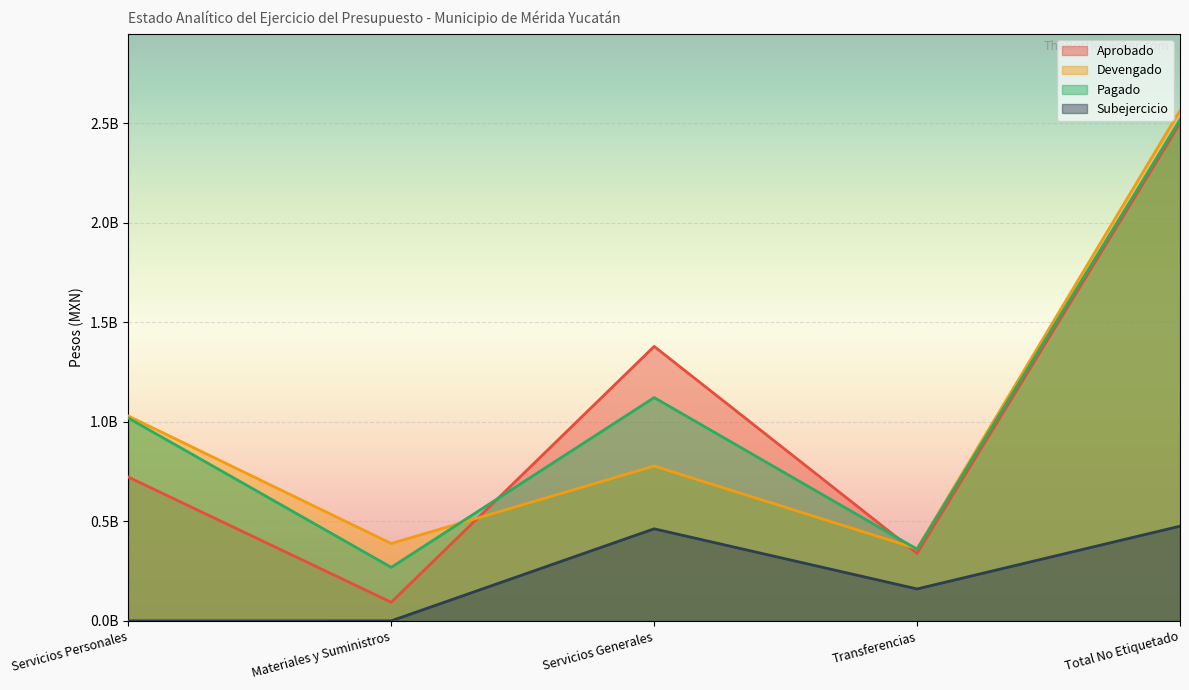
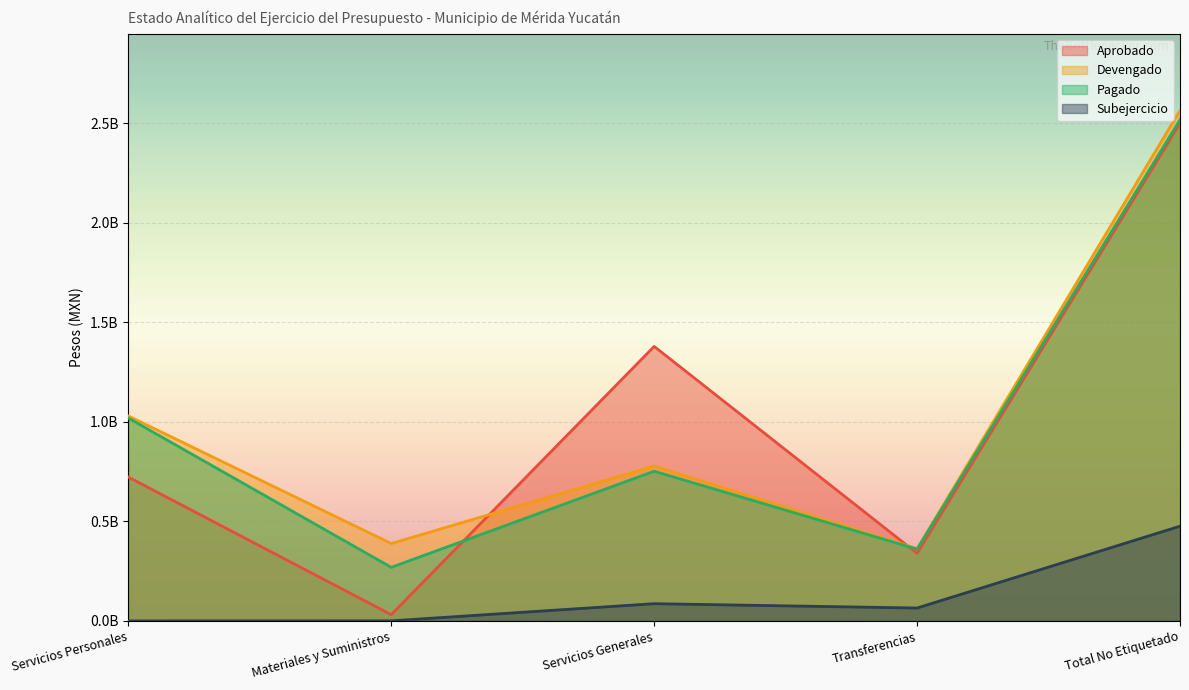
  {
    "Aprobado": {
      "Servicios Personales": 720000000,
-     "Materiales y Suministros": 90000000,
+     "Materiales y Suministros": 30000000,
      "Servicios Generales": 1380000000,
      "Transferencias": 340000000,
      "Total No Etiquetado": 2500000000
    },
    "Devengado": {
      "Materiales y Suministros": 390000000,
      "Servicios Generales": 780000000,
      "Total No Etiquetado": 2560000000
    },
    "Pagado": {
      "Materiales y Suministros": 270000000,
-     "Servicios Generales": 1120000000,
+     "Servicios Generales": 750000000,
      "Total No Etiquetado": 2520000000
    },
    "Subejercicio": {
      "Servicios Personales": 0,
      "Materiales y Suministros": 0,
-     "Servicios Generales": 460000000,
-     "Transferencias": 160000000,
+     "Servicios Generales": 90000000,
+     "Transferencias": 60000000,
      "Total No Etiquetado": 480000000
    }
  }
